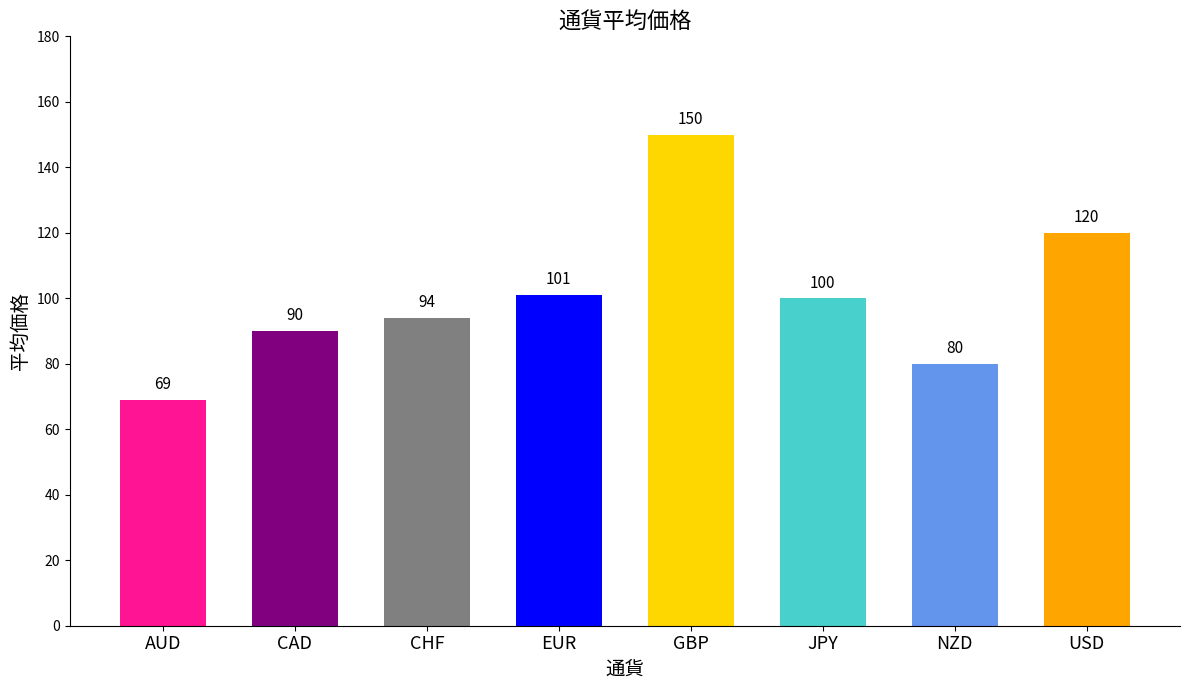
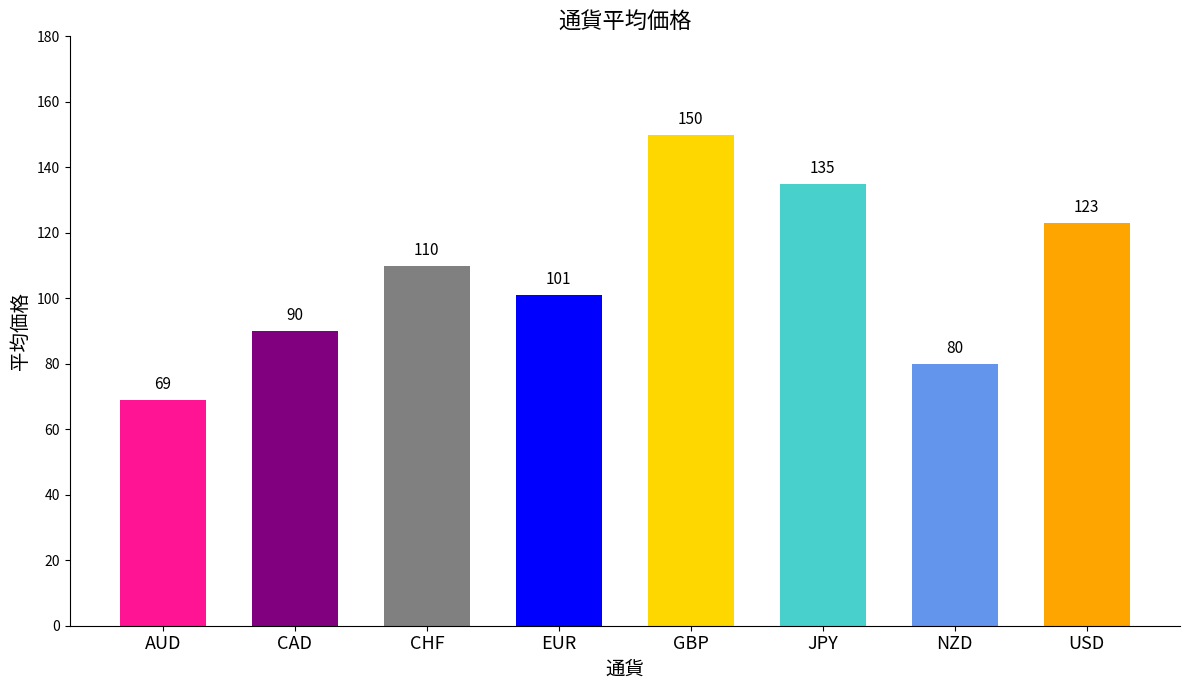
  {
    "AUD": 69,
    "CAD": 90,
-   "CHF": 94,
+   "CHF": 110,
    "EUR": 101,
    "GBP": 150,
-   "JPY": 100,
+   "JPY": 135,
    "NZD": 80,
-   "USD": 120
+   "USD": 123
  }
